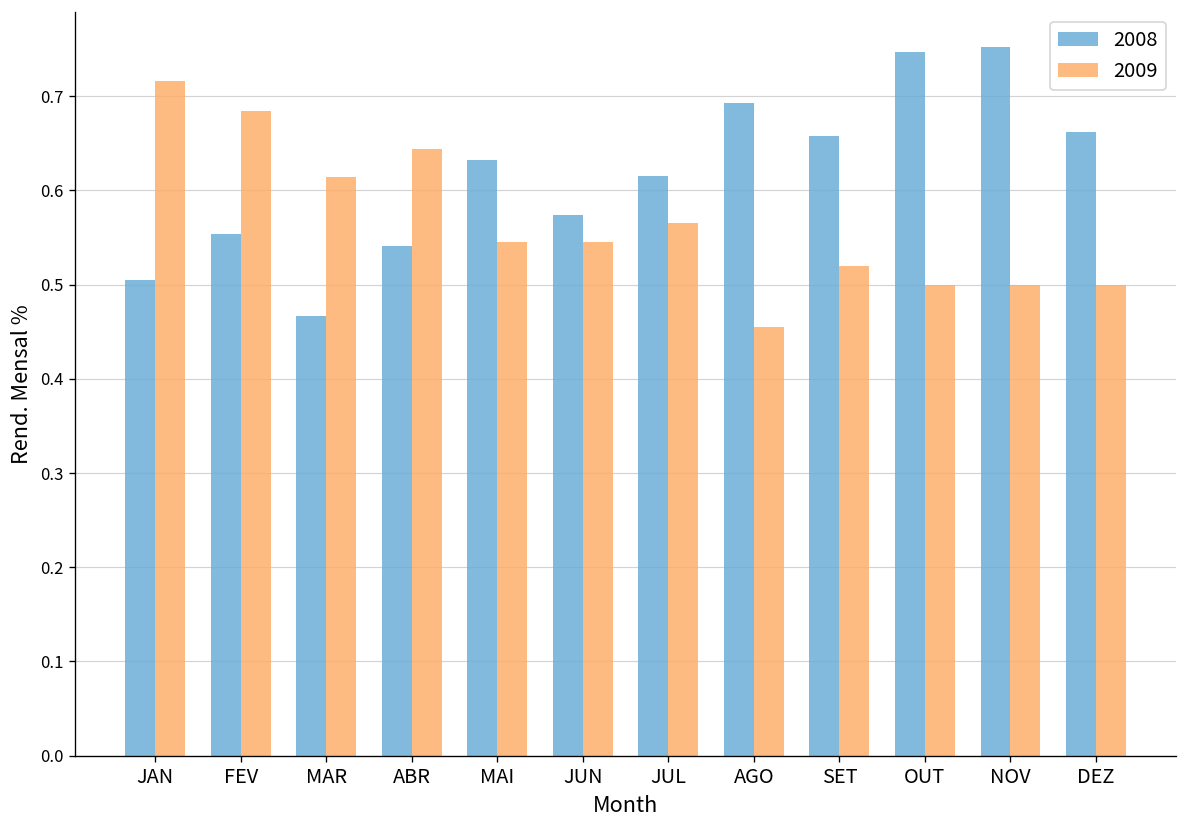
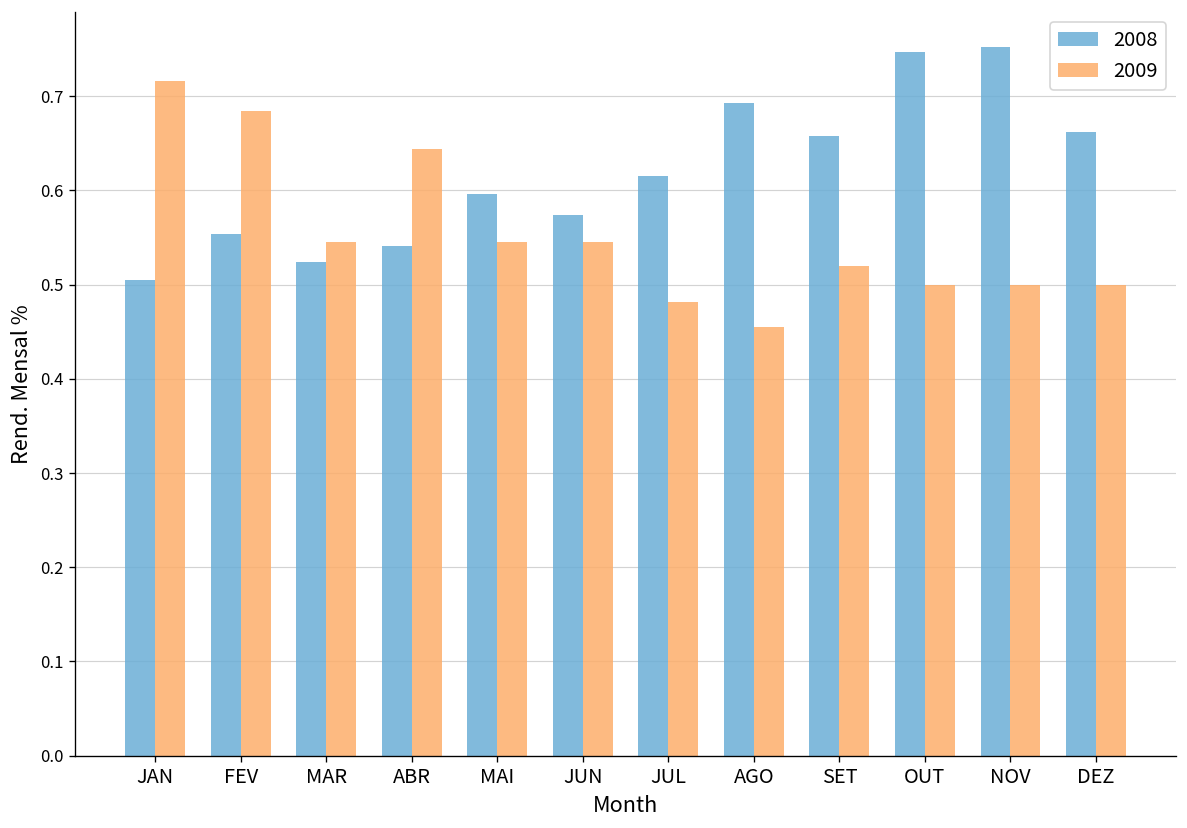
  {
    "2008": {
      "JAN": 0.50,
      "FEV": 0.55,
-     "MAR": 0.47,
+     "MAR": 0.52,
      "ABR": 0.54,
-     "MAI": 0.63,
+     "MAI": 0.60,
      "JUN": 0.57,
      "JUL": 0.62,
      "AGO": 0.69,
      "SET": 0.66,
      "OUT": 0.75,
      "NOV": 0.75,
      "DEZ": 0.66
    },
    "2009": {
      "JAN": 0.72,
      "FEV": 0.68,
-     "MAR": 0.61,
+     "MAR": 0.55,
      "ABR": 0.64,
      "MAI": 0.55,
      "JUN": 0.55,
-     "JUL": 0.57,
+     "JUL": 0.48,
      "AGO": 0.45,
      "SET": 0.52,
      "OUT": 0.50,
      "NOV": 0.50,
      "DEZ": 0.50
    }
  }
